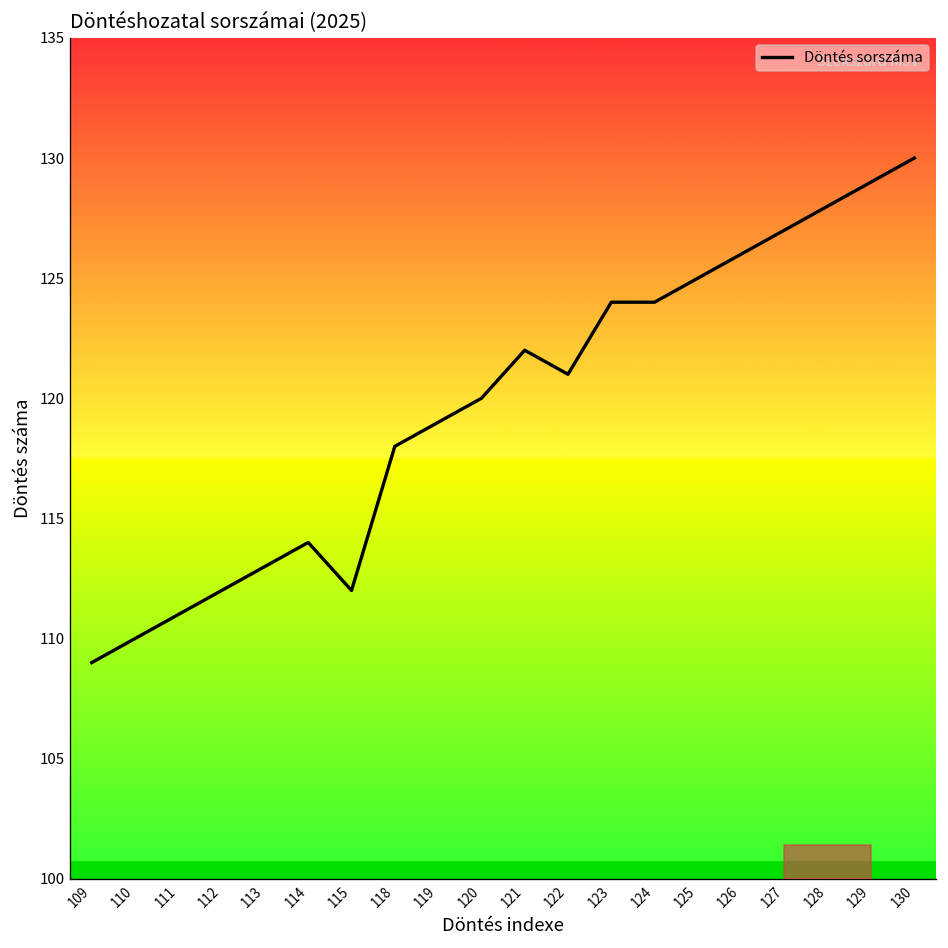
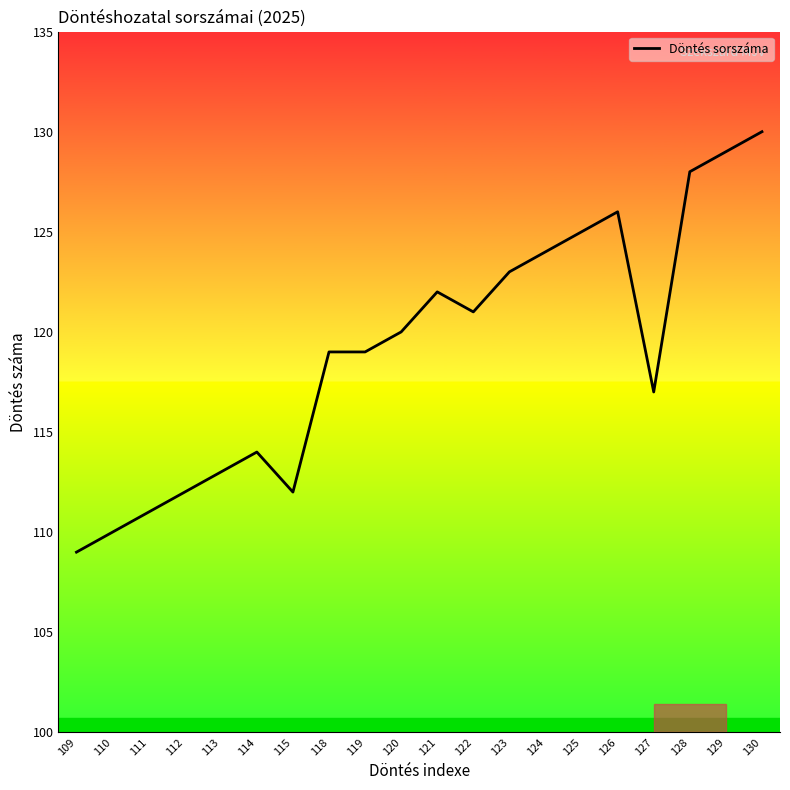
  {
    "109": 109,
    "110": 110,
    "111": 111,
    "112": 112,
    "113": 113,
    "114": 114,
    "115": 112,
-   "118": 118,
+   "118": 119,
    "119": 119,
    "120": 120,
    "121": 122,
    "122": 121,
-   "123": 124,
+   "123": 123,
    "124": 124,
    "125": 125,
    "126": 126,
-   "127": 127,
+   "127": 117,
    "128": 128,
    "129": 129,
    "130": 130
  }
